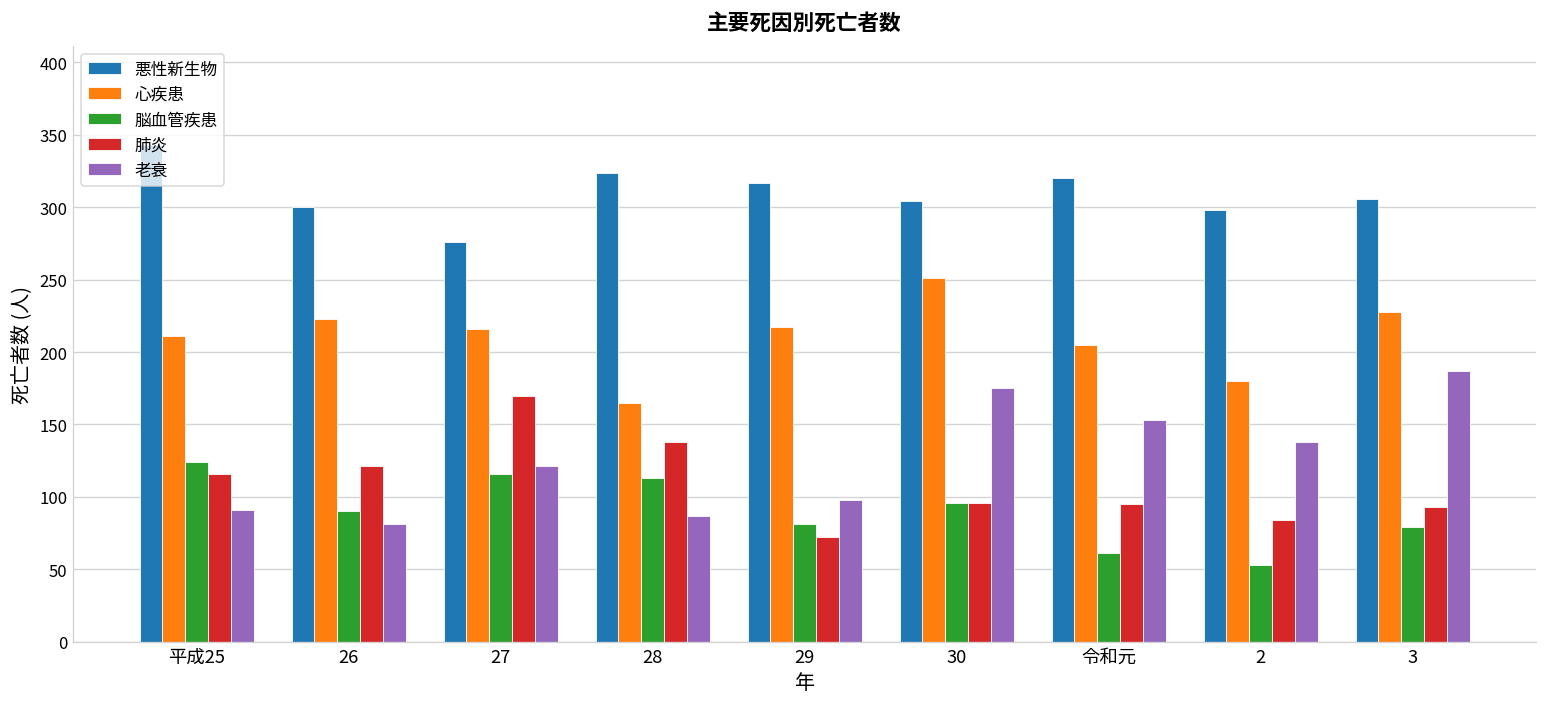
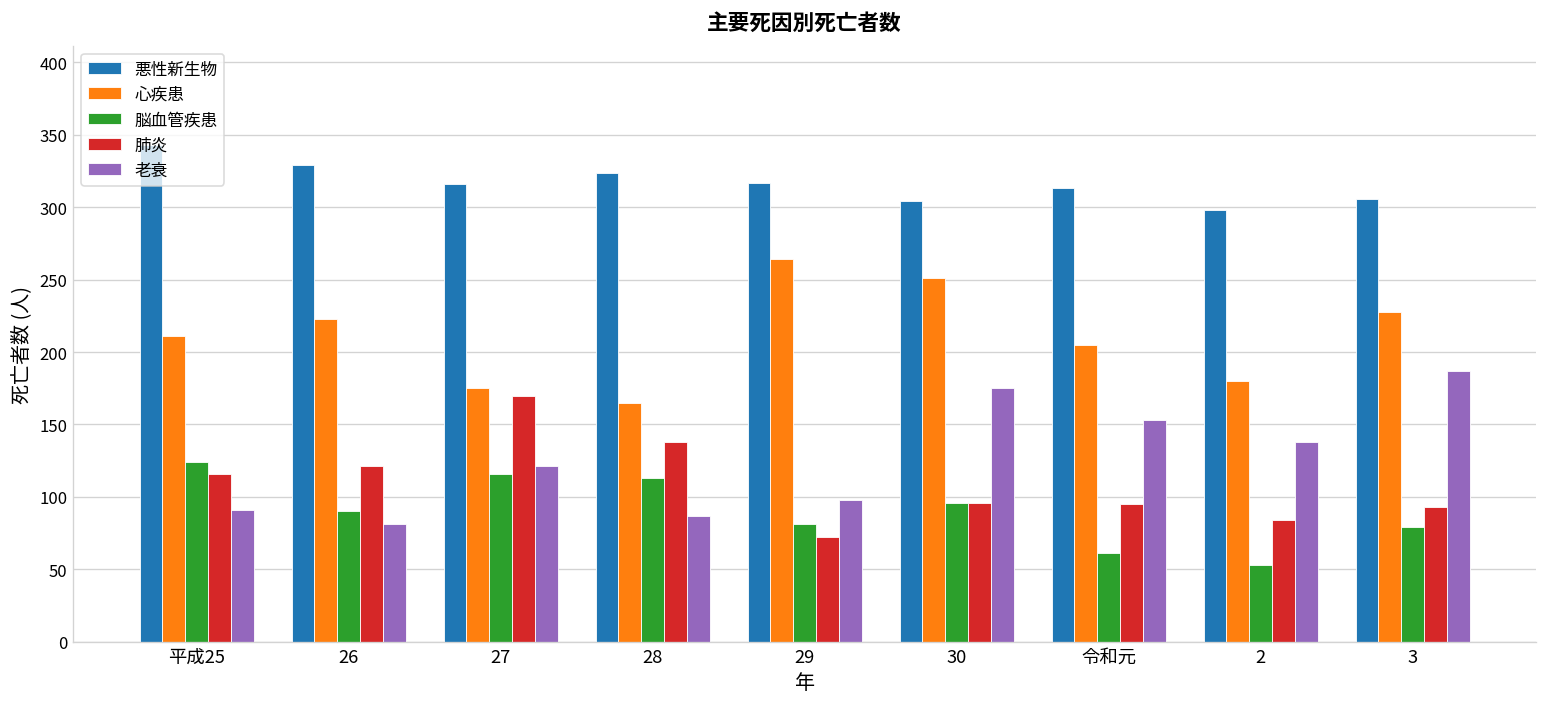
  {
    "悪性新生物": {
-     "26": 300,
-     "27": 276,
+     "26": 329,
+     "27": 316,
      "28": 324,
      "29": 317,
      "30": 304,
-     "令和元": 320,
+     "令和元": 313,
      "2": 298,
      "3": 306
    },
    "心疾患": {
      "平成25": 211,
      "26": 223,
-     "27": 216,
+     "27": 175,
      "28": 165,
-     "29": 217,
+     "29": 264,
      "30": 251,
      "令和元": 205,
      "2": 180,
      "3": 228
    },
    "脳血管疾患": {
      "平成25": 124,
      "26": 90,
      "27": 116,
      "28": 113,
      "29": 81,
      "30": 96,
      "令和元": 61,
      "2": 53,
      "3": 79
    },
    "肺炎": {
      "平成25": 116,
      "26": 121,
      "27": 170,
      "28": 138,
      "29": 72,
      "30": 96,
      "令和元": 95,
      "2": 84,
      "3": 93
    },
    "老衰": {
      "平成25": 91,
      "26": 81,
      "27": 121,
      "28": 87,
      "29": 98,
      "30": 175,
      "令和元": 153,
      "2": 138,
      "3": 187
    }
  }
